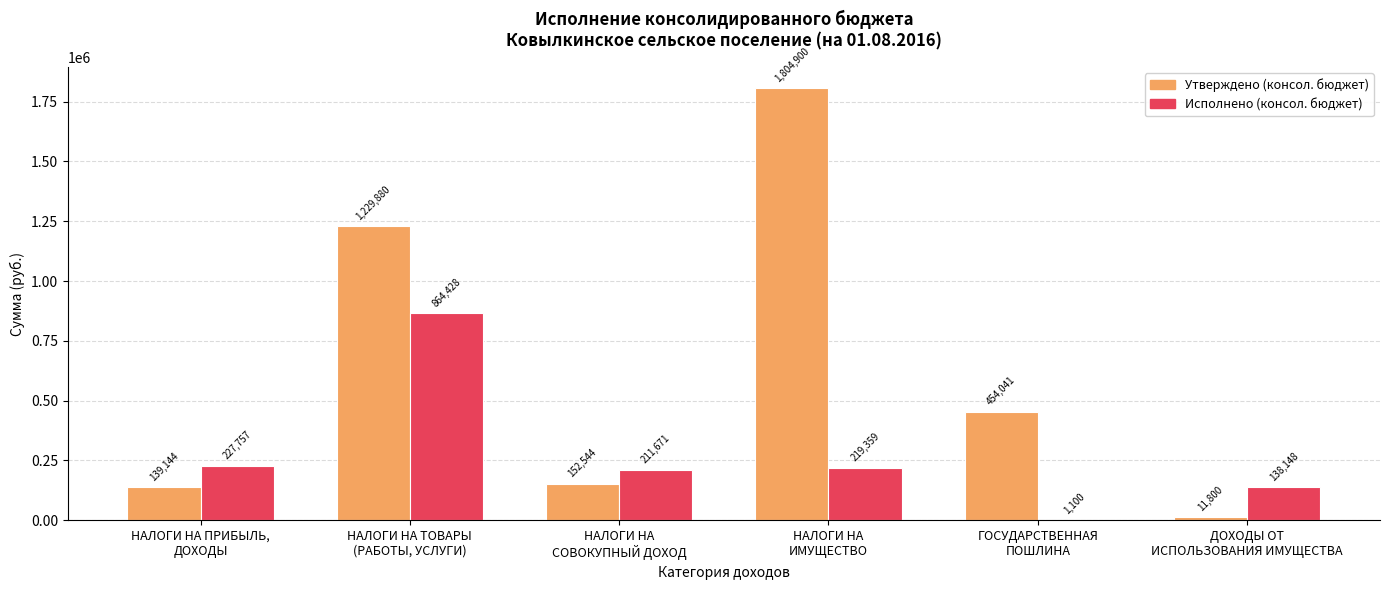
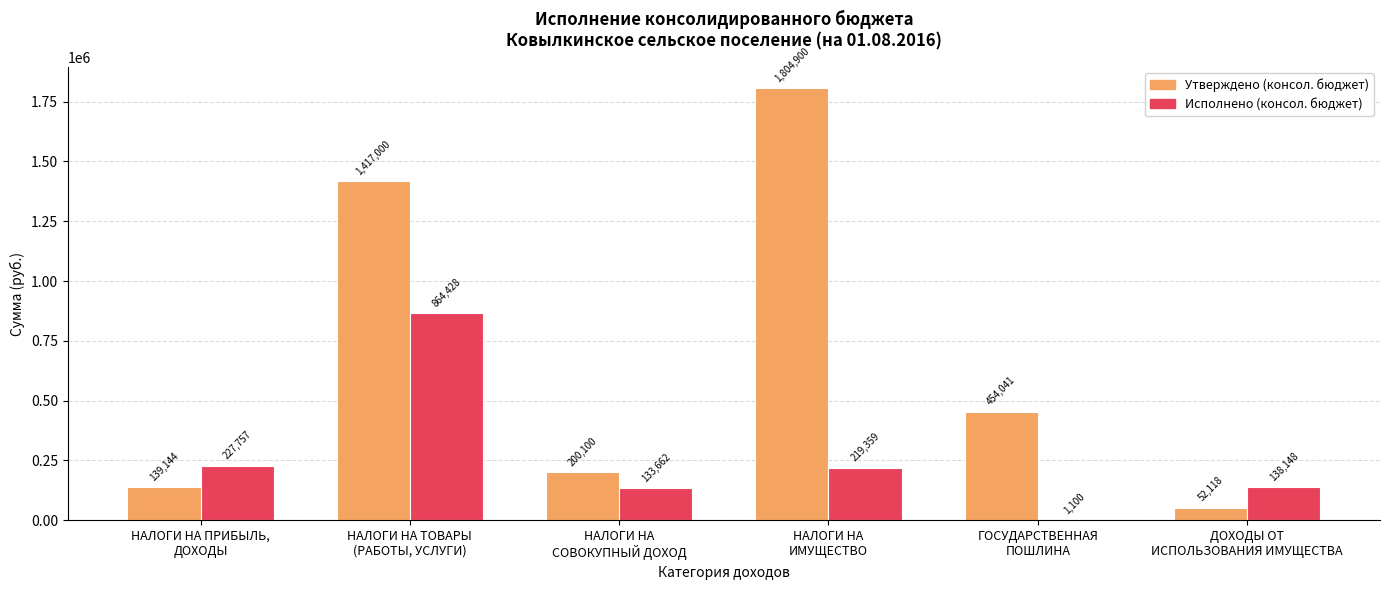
  {
    "Утверждено (консол. бюджет)": {
      "НАЛОГИ НА ПРИБЫЛЬ, ДОХОДЫ": "139,144",
-     "НАЛОГИ НА ТОВАРЫ (РАБОТЫ, УСЛУГИ)": "1,229,880",
-     "НАЛОГИ НА СОВОКУПНЫЙ ДОХОД": "152,544",
+     "НАЛОГИ НА ТОВАРЫ (РАБОТЫ, УСЛУГИ)": "1,417,000",
+     "НАЛОГИ НА СОВОКУПНЫЙ ДОХОД": "200,100",
      "НАЛОГИ НА ИМУЩЕСТВО": "1,804,900",
      "ГОСУДАРСТВЕННАЯ ПОШЛИНА": "454,041",
-     "ДОХОДЫ ОТ ИСПОЛЬЗОВАНИЯ ИМУЩЕСТВА": "11,800"
+     "ДОХОДЫ ОТ ИСПОЛЬЗОВАНИЯ ИМУЩЕСТВА": "52,118"
    },
    "Исполнено (консол. бюджет)": {
      "НАЛОГИ НА ПРИБЫЛЬ, ДОХОДЫ": "227,757",
      "НАЛОГИ НА ТОВАРЫ (РАБОТЫ, УСЛУГИ)": "864,428",
-     "НАЛОГИ НА СОВОКУПНЫЙ ДОХОД": "211,671",
+     "НАЛОГИ НА СОВОКУПНЫЙ ДОХОД": "133,662",
      "НАЛОГИ НА ИМУЩЕСТВО": "219,359",
      "ГОСУДАРСТВЕННАЯ ПОШЛИНА": "1,100",
      "ДОХОДЫ ОТ ИСПОЛЬЗОВАНИЯ ИМУЩЕСТВА": "138,148"
    }
  }
